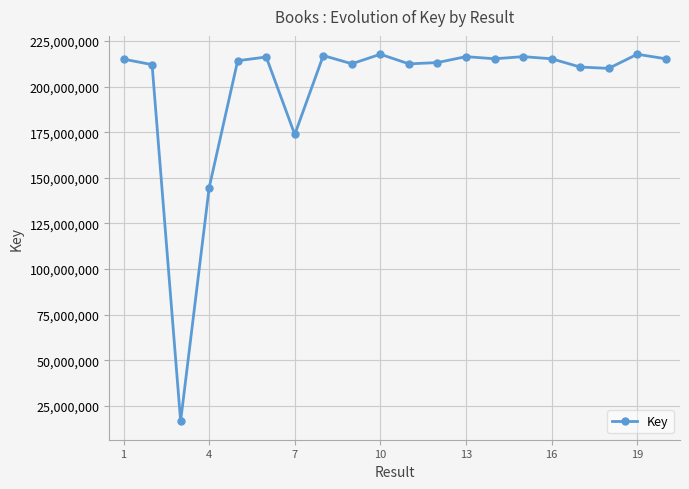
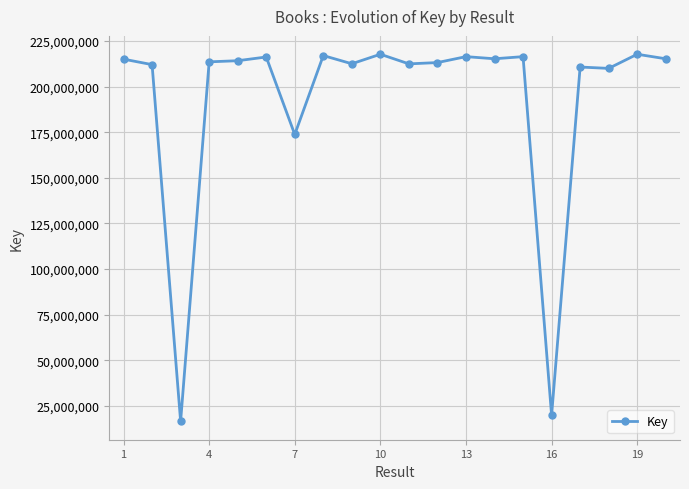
  {
    "1": "215,000,000",
-   "4": "145,000,000",
+   "4": "214,000,000",
    "7": "174,000,000",
    "10": "218,000,000",
    "13": "216,000,000",
-   "16": "215,000,000",
+   "16": "20,000,000",
    "19": "218,000,000"
  }
